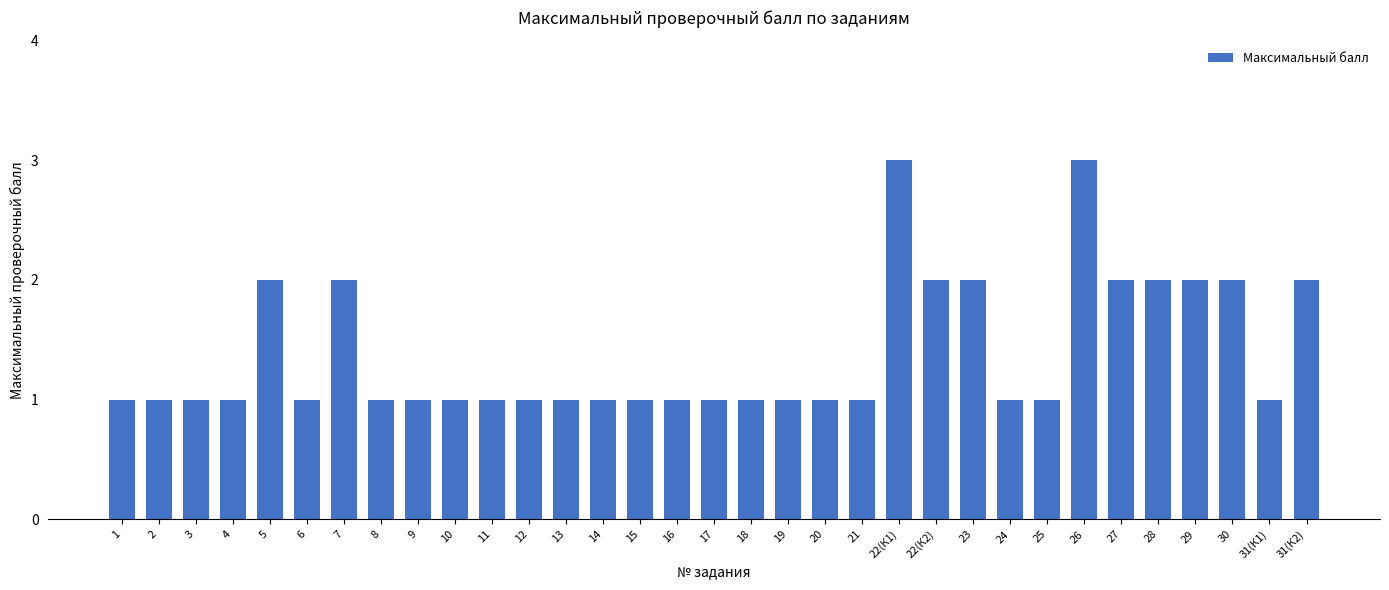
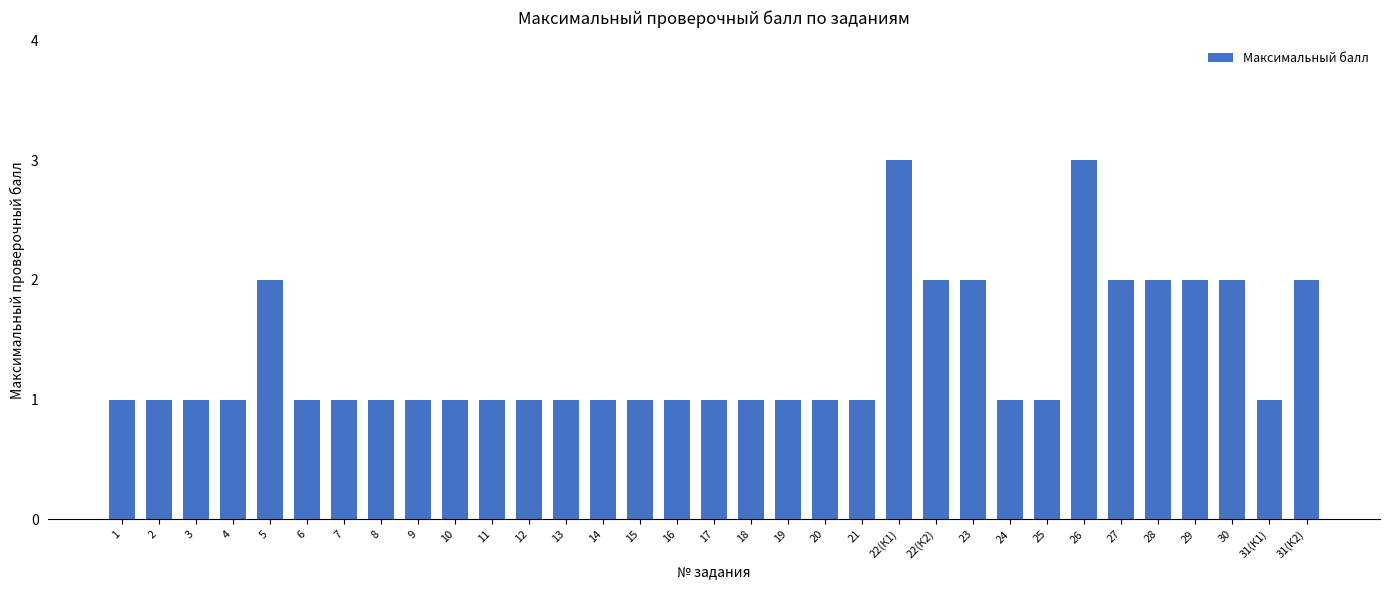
  {
    "1": 1,
    "2": 1,
    "3": 1,
    "4": 1,
    "5": 2,
    "6": 1,
-   "7": 2,
+   "7": 1,
    "8": 1,
    "9": 1,
    "10": 1,
    "11": 1,
    "12": 1,
    "13": 1,
    "14": 1,
    "15": 1,
    "16": 1,
    "17": 1,
    "18": 1,
    "19": 1,
    "20": 1,
    "21": 1,
    "22(К1)": 3,
    "22(К2)": 2,
    "23": 2,
    "24": 1,
    "25": 1,
    "26": 3,
    "27": 2,
    "28": 2,
    "29": 2,
    "30": 2,
    "31(К1)": 1,
    "31(К2)": 2
  }
